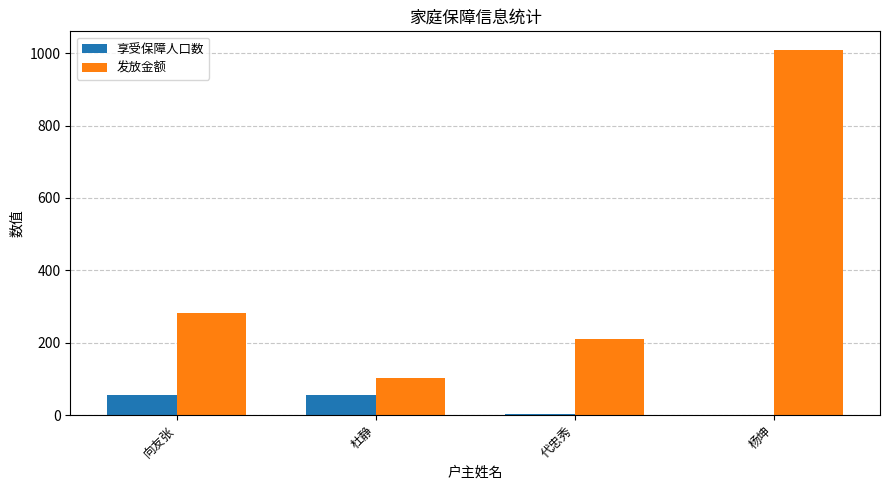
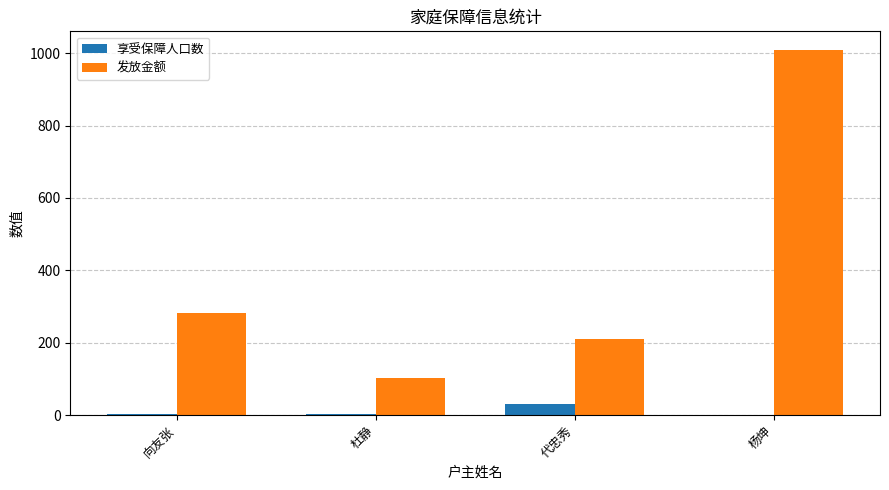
  {
    "享受保障人口数": {
-     "向友张": 60,
-     "杜静": 60,
-     "代忠秀": 0
+     "向友张": 0,
+     "杜静": 0,
+     "代忠秀": 30
    },
    "发放金额": {
      "向友张": 280,
      "杜静": 100,
      "代忠秀": 210,
      "杨坤": 1010
    }
  }
